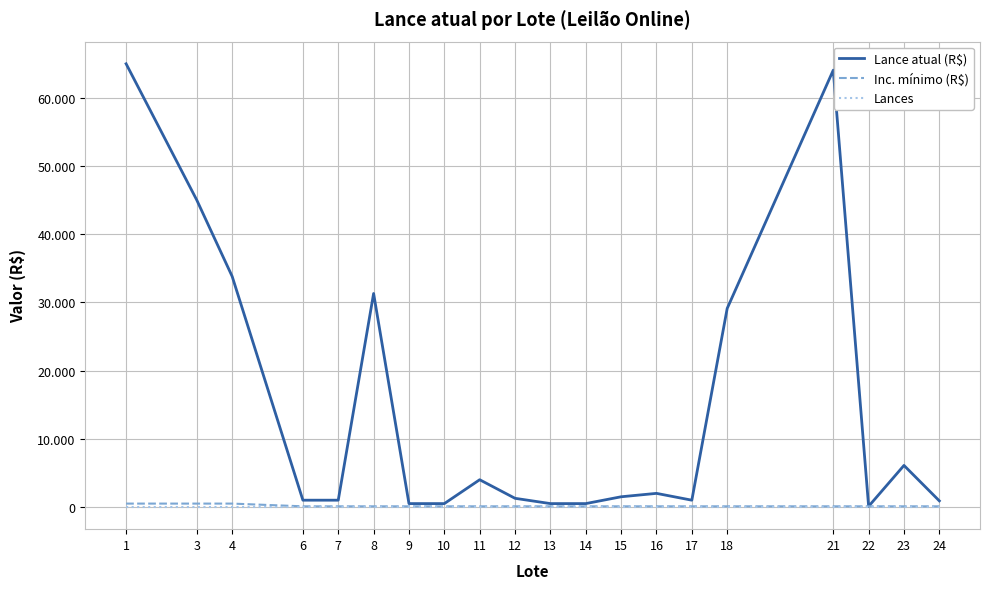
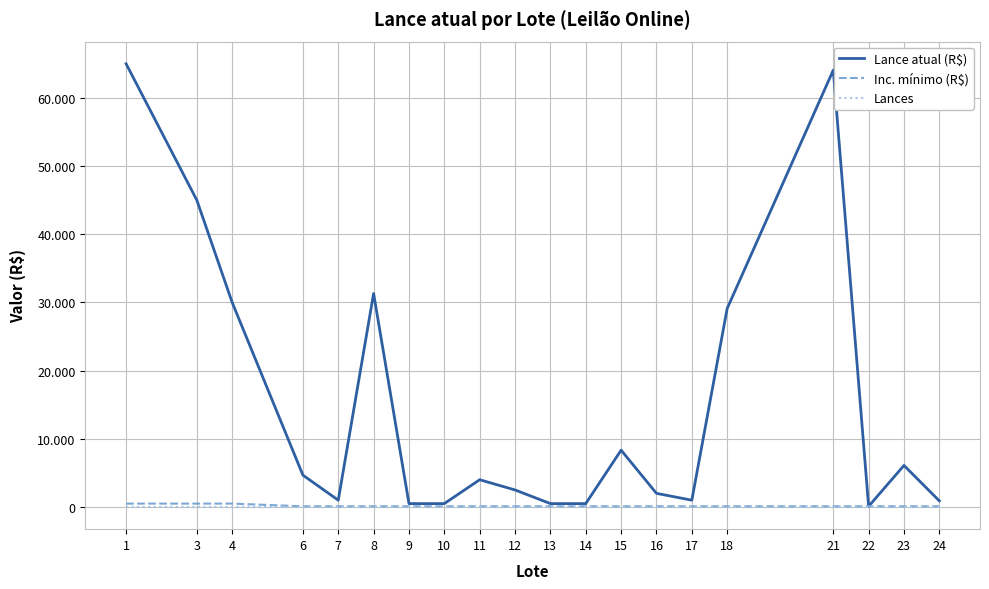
  {
    "Lance atual (R$)": {
      "1": 65,
      "3": 45,
-     "4": 34,
-     "6": 1,
+     "4": 30,
+     "6": 5,
      "7": 1,
      "8": 31,
      "9": 1,
      "10": 1,
      "11": 4,
-     "12": 1,
+     "12": 3,
      "13": 1,
      "14": 1,
-     "15": 2,
+     "15": 8,
      "16": 2,
      "17": 1,
      "18": 29,
      "21": 64,
      "23": 6,
      "24": 1
    }
  }
